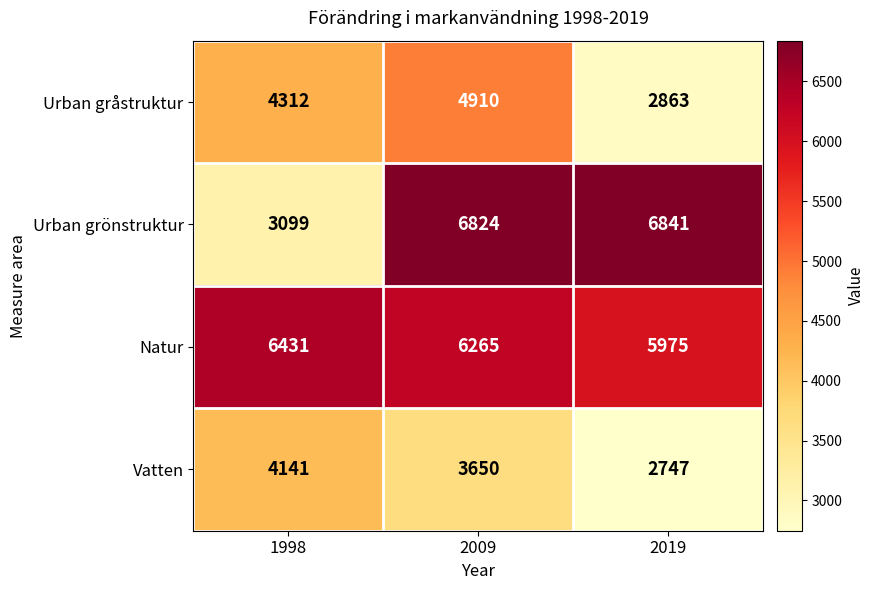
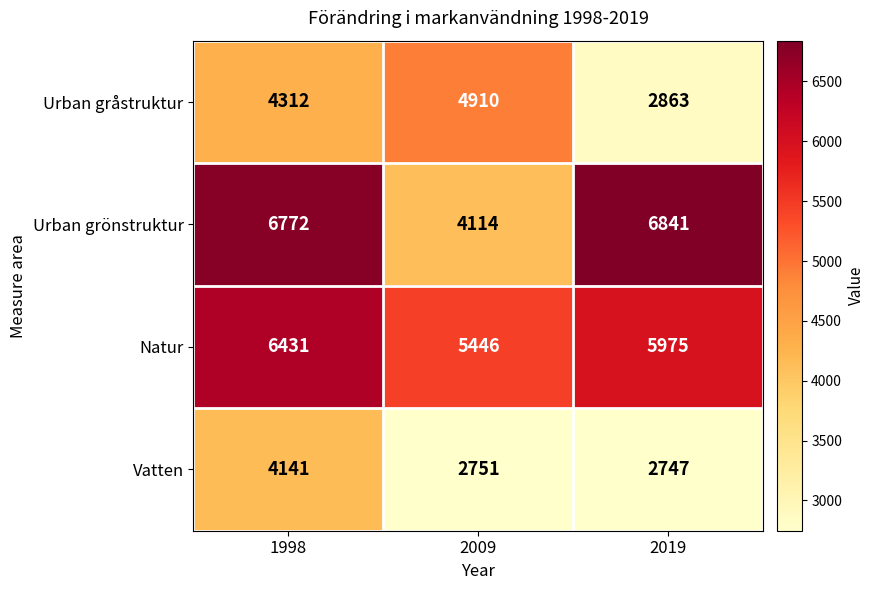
  {
    "Urban gråstruktur": {
      "1998": 4312,
      "2009": 4910,
      "2019": 2863
    },
    "Urban grönstruktur": {
-     "1998": 3099,
-     "2009": 6824,
+     "1998": 6772,
+     "2009": 4114,
      "2019": 6841
    },
    "Natur": {
      "1998": 6431,
-     "2009": 6265,
+     "2009": 5446,
      "2019": 5975
    },
    "Vatten": {
      "1998": 4141,
-     "2009": 3650,
+     "2009": 2751,
      "2019": 2747
    }
  }
